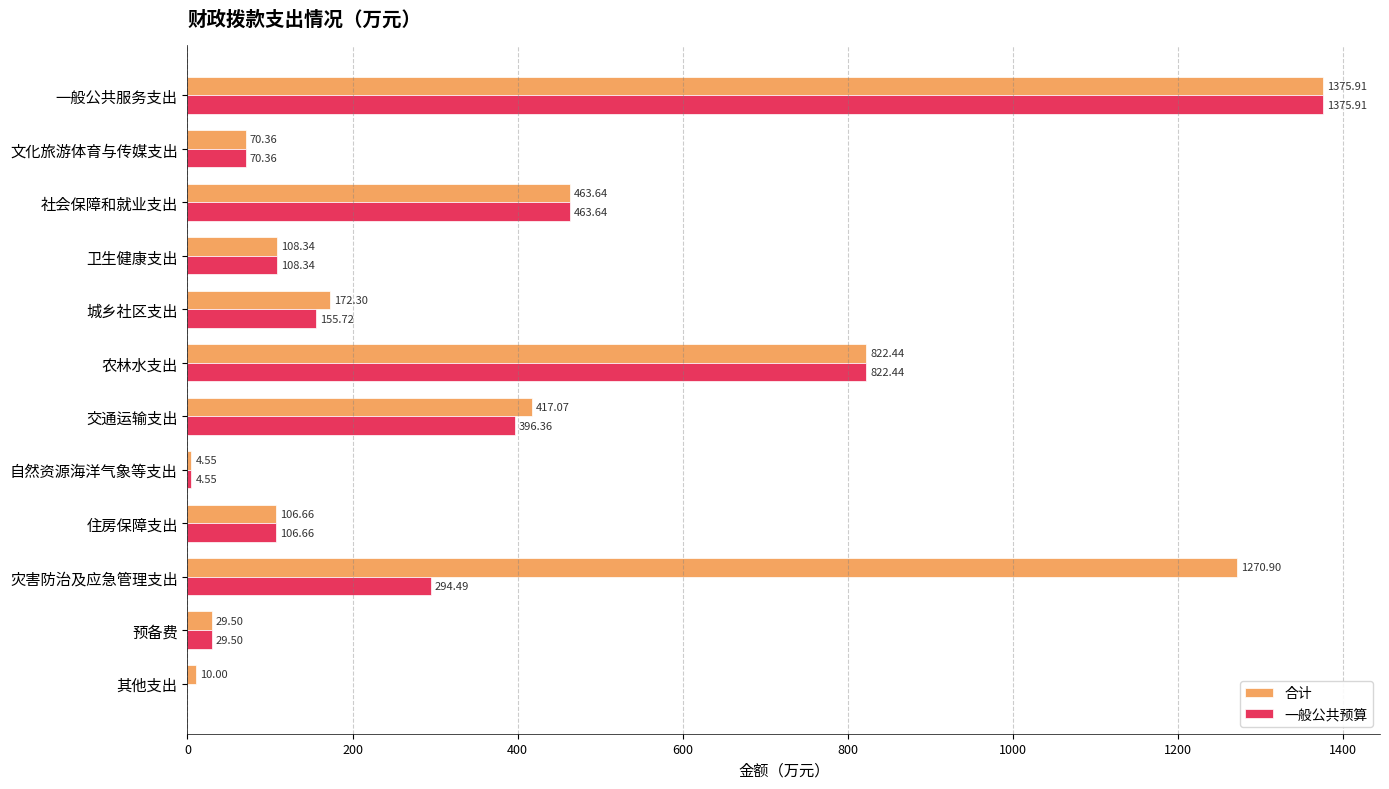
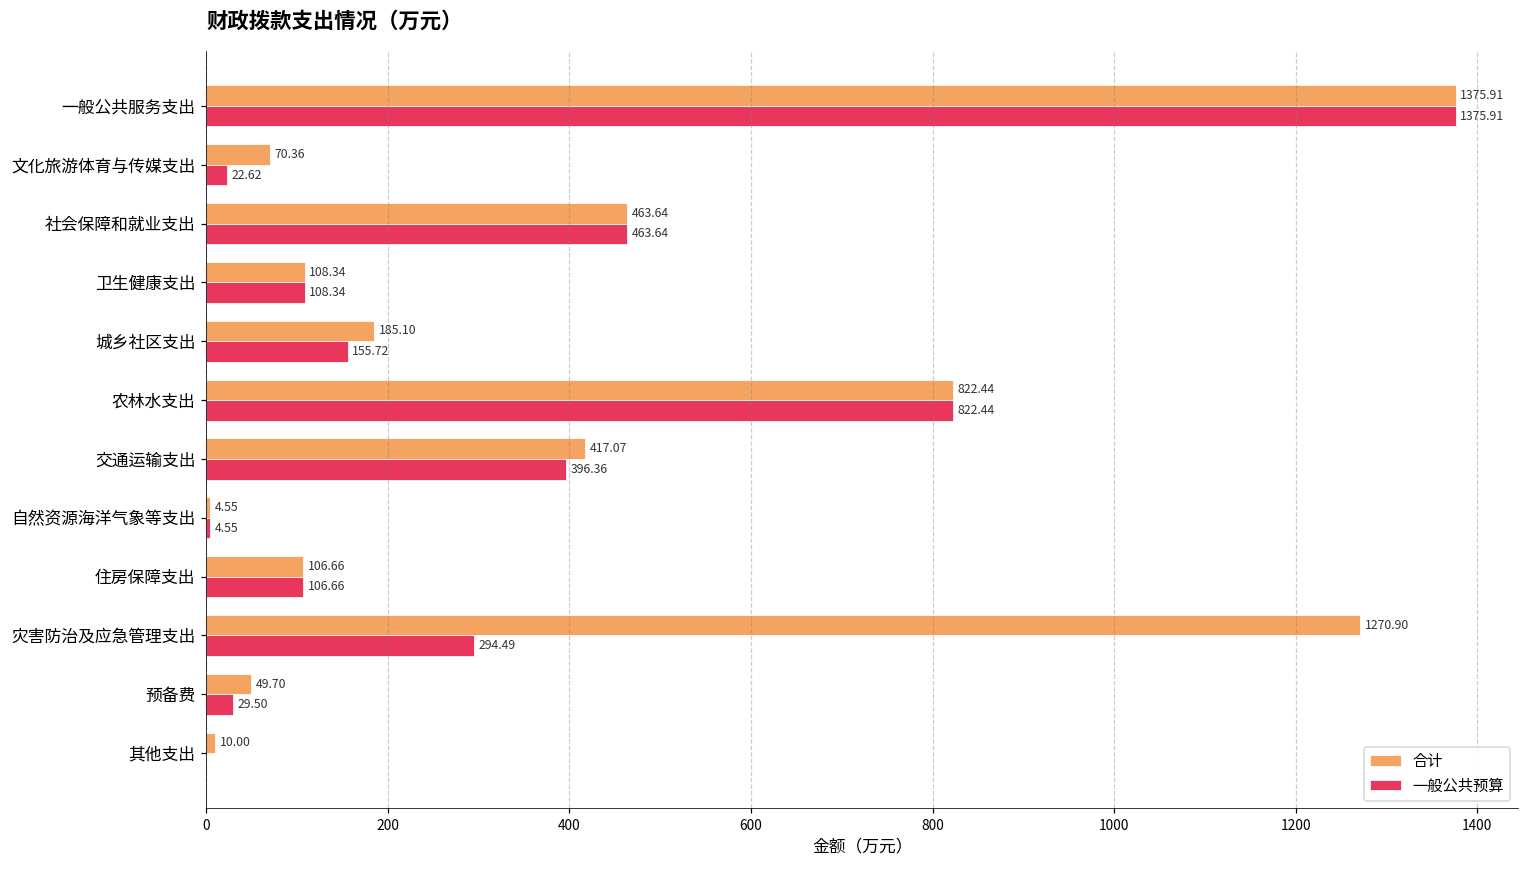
  {
    "合计": {
      "一般公共服务支出": 1375.91,
      "文化旅游体育与传媒支出": 70.36,
      "社会保障和就业支出": 463.64,
      "卫生健康支出": 108.34,
-     "城乡社区支出": 172.30,
+     "城乡社区支出": 185.10,
      "农林水支出": 822.44,
      "交通运输支出": 417.07,
      "自然资源海洋气象等支出": 4.55,
      "住房保障支出": 106.66,
      "灾害防治及应急管理支出": 1270.90,
-     "预备费": 29.50,
+     "预备费": 49.70,
      "其他支出": 10.00
    },
    "一般公共预算": {
      "一般公共服务支出": 1375.91,
-     "文化旅游体育与传媒支出": 70.36,
+     "文化旅游体育与传媒支出": 22.62,
      "社会保障和就业支出": 463.64,
      "卫生健康支出": 108.34,
      "城乡社区支出": 155.72,
      "农林水支出": 822.44,
      "交通运输支出": 396.36,
      "自然资源海洋气象等支出": 4.55,
      "住房保障支出": 106.66,
      "灾害防治及应急管理支出": 294.49,
      "预备费": 29.50
    }
  }
